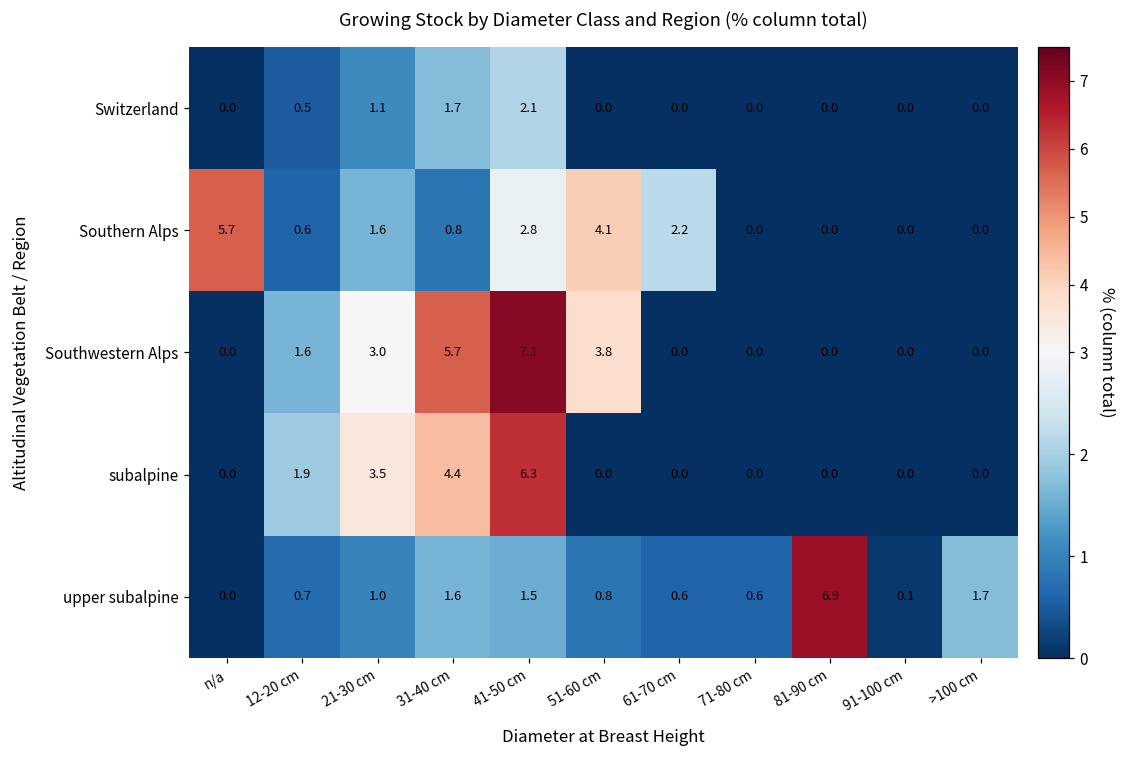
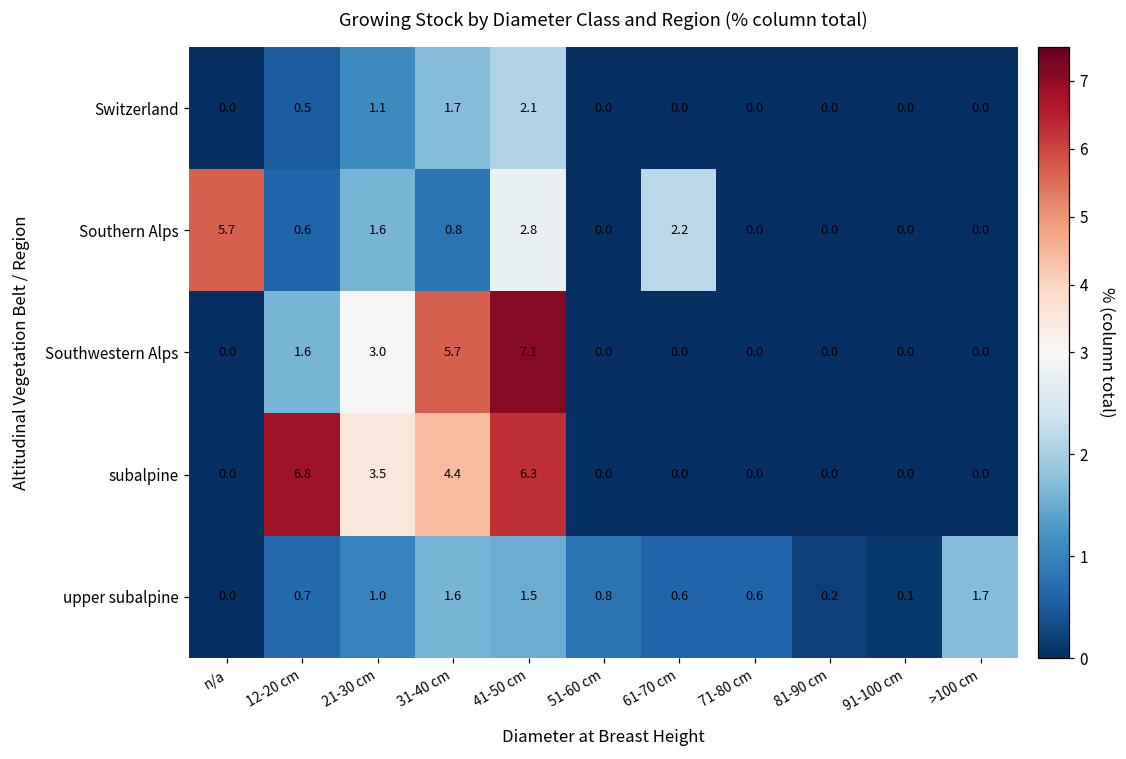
  {
    "Switzerland": {
      "n/a": 0.0,
      "12-20 cm": 0.5,
      "21-30 cm": 1.1,
      "31-40 cm": 1.7,
      "41-50 cm": 2.1,
      "51-60 cm": 0.0,
      "61-70 cm": 0.0,
      "71-80 cm": 0.0,
      "81-90 cm": 0.0,
      "91-100 cm": 0.0,
      ">100 cm": 0.0
    },
    "Southern Alps": {
      "n/a": 5.7,
      "12-20 cm": 0.6,
      "21-30 cm": 1.6,
      "31-40 cm": 0.8,
      "41-50 cm": 2.8,
-     "51-60 cm": 4.1,
+     "51-60 cm": 0.0,
      "61-70 cm": 2.2,
      "71-80 cm": 0.0,
      "81-90 cm": 0.0,
      "91-100 cm": 0.0,
      ">100 cm": 0.0
    },
    "Southwestern Alps": {
      "n/a": 0.0,
      "12-20 cm": 1.6,
      "21-30 cm": 3.0,
      "31-40 cm": 5.7,
      "41-50 cm": 7.1,
-     "51-60 cm": 3.8,
+     "51-60 cm": 0.0,
      "61-70 cm": 0.0,
      "71-80 cm": 0.0,
      "81-90 cm": 0.0,
      "91-100 cm": 0.0,
      ">100 cm": 0.0
    },
    "subalpine": {
      "n/a": 0.0,
-     "12-20 cm": 1.9,
+     "12-20 cm": 6.8,
      "21-30 cm": 3.5,
      "31-40 cm": 4.4,
      "41-50 cm": 6.3,
      "51-60 cm": 0.0,
      "61-70 cm": 0.0,
      "71-80 cm": 0.0,
      "81-90 cm": 0.0,
      "91-100 cm": 0.0,
      ">100 cm": 0.0
    },
    "upper subalpine": {
      "n/a": 0.0,
      "12-20 cm": 0.7,
      "21-30 cm": 1.0,
      "31-40 cm": 1.6,
      "41-50 cm": 1.5,
      "51-60 cm": 0.8,
      "61-70 cm": 0.6,
      "71-80 cm": 0.6,
-     "81-90 cm": 6.9,
+     "81-90 cm": 0.2,
      "91-100 cm": 0.1,
      ">100 cm": 1.7
    }
  }
